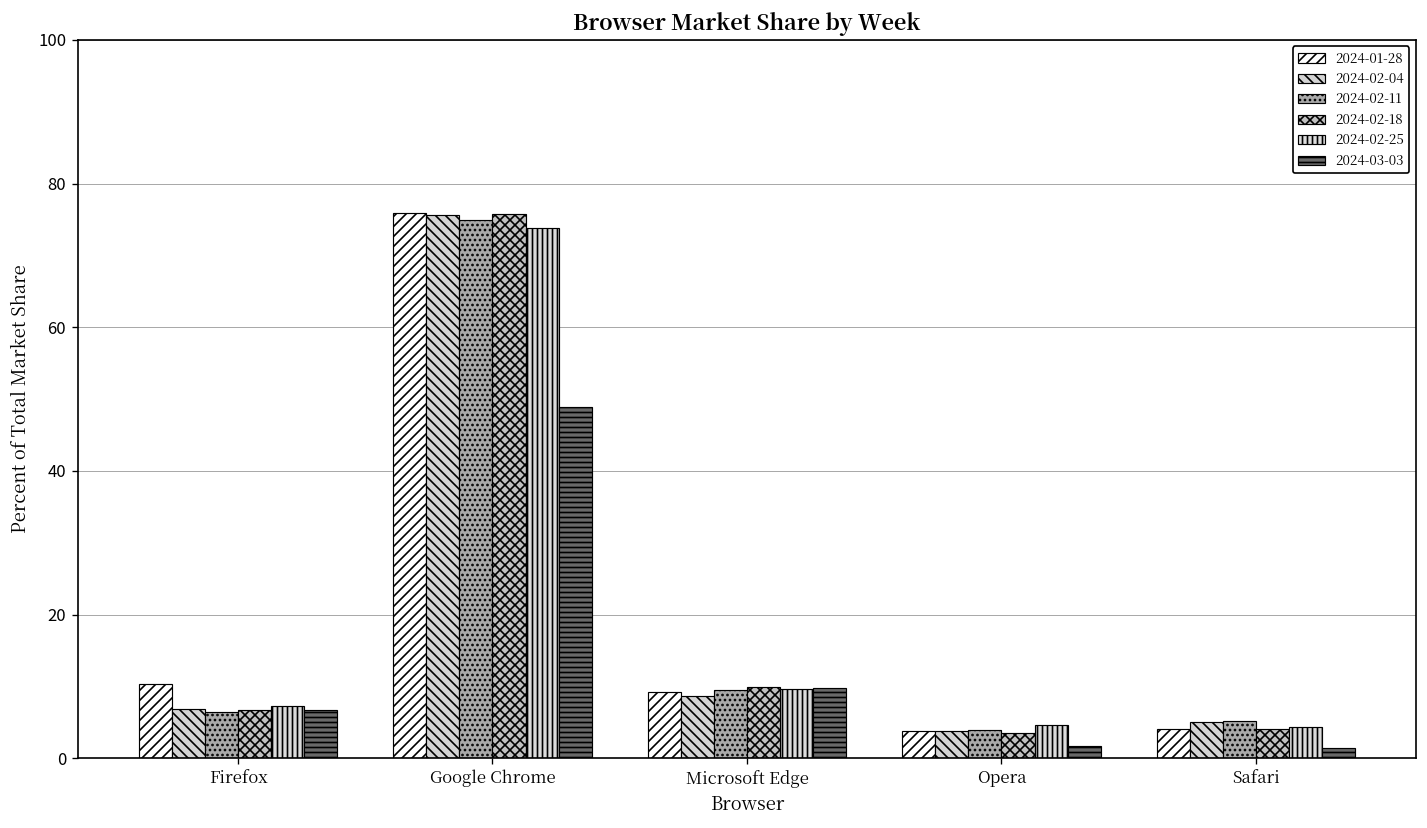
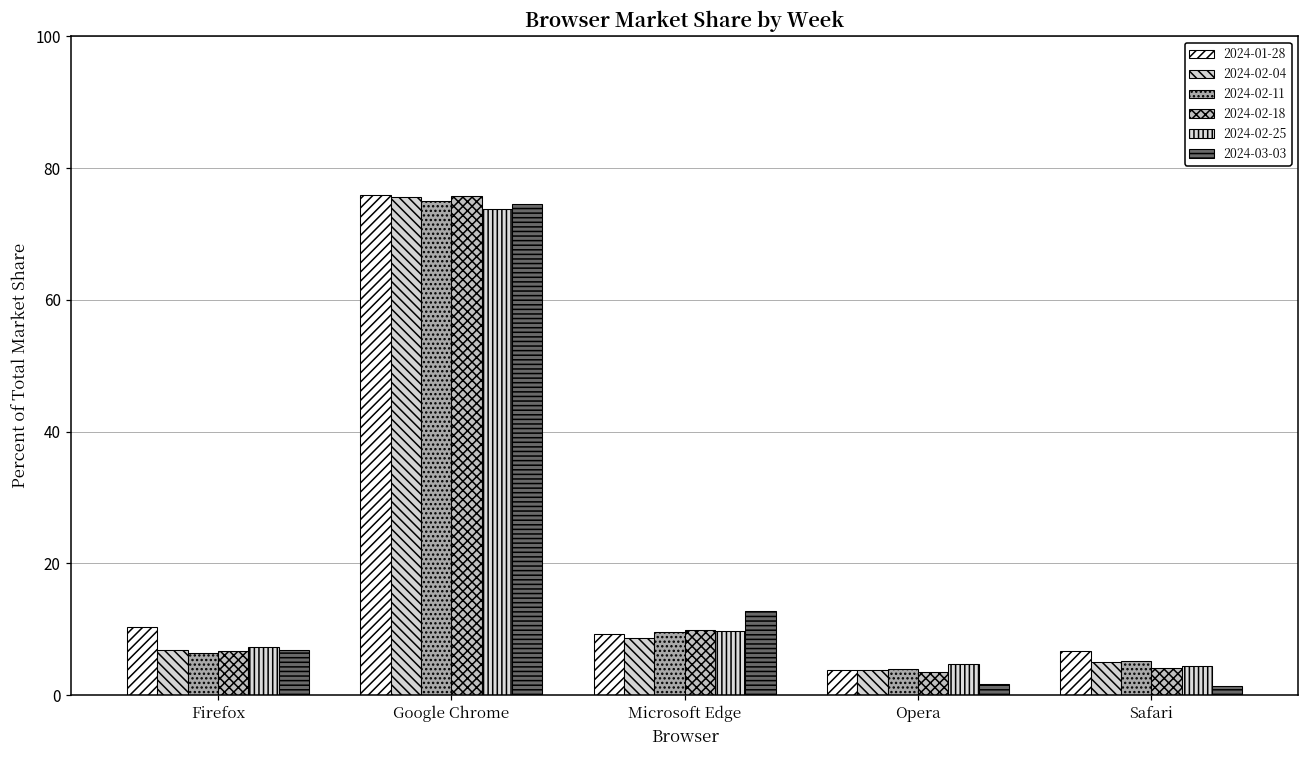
  {
    "2024-01-28": {
      "Firefox": 10,
      "Google Chrome": 76,
      "Microsoft Edge": 9,
      "Opera": 4,
-     "Safari": 4
+     "Safari": 7
    },
    "2024-03-03": {
      "Firefox": 7,
-     "Google Chrome": 49,
-     "Microsoft Edge": 10,
+     "Google Chrome": 75,
+     "Microsoft Edge": 13,
      "Opera": 2,
      "Safari": 1
    }
  }
